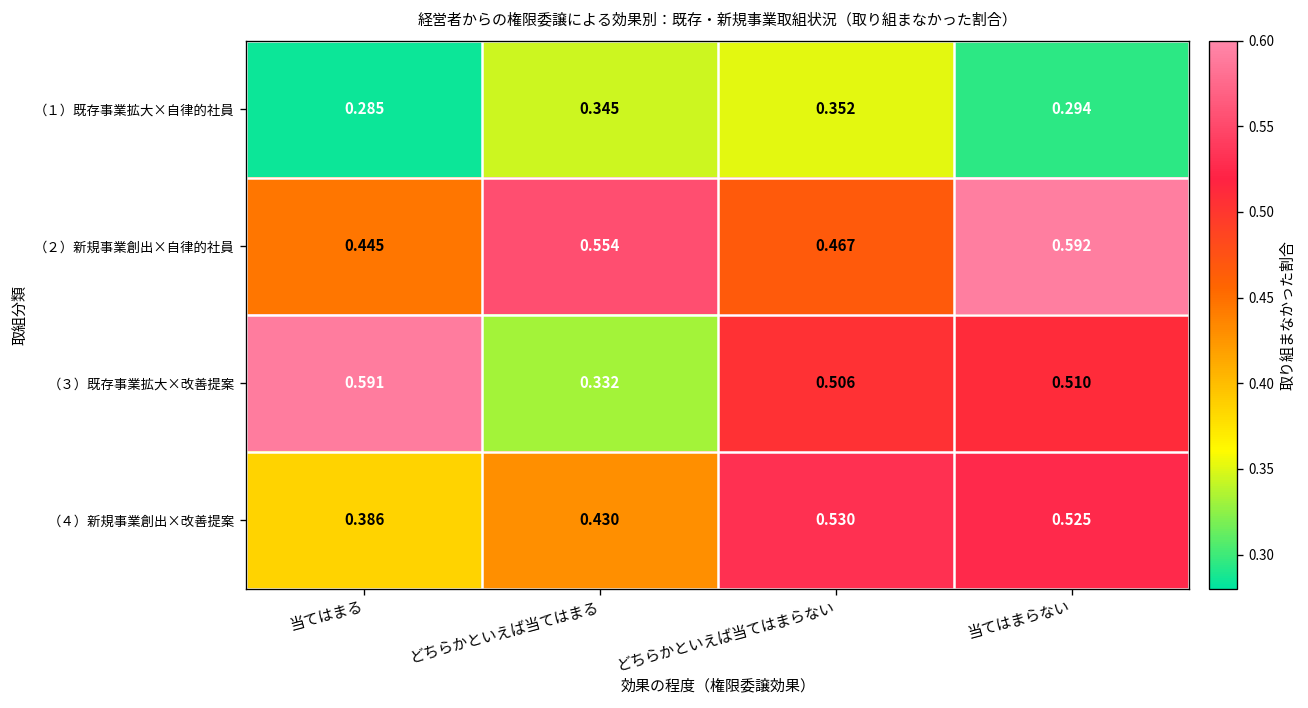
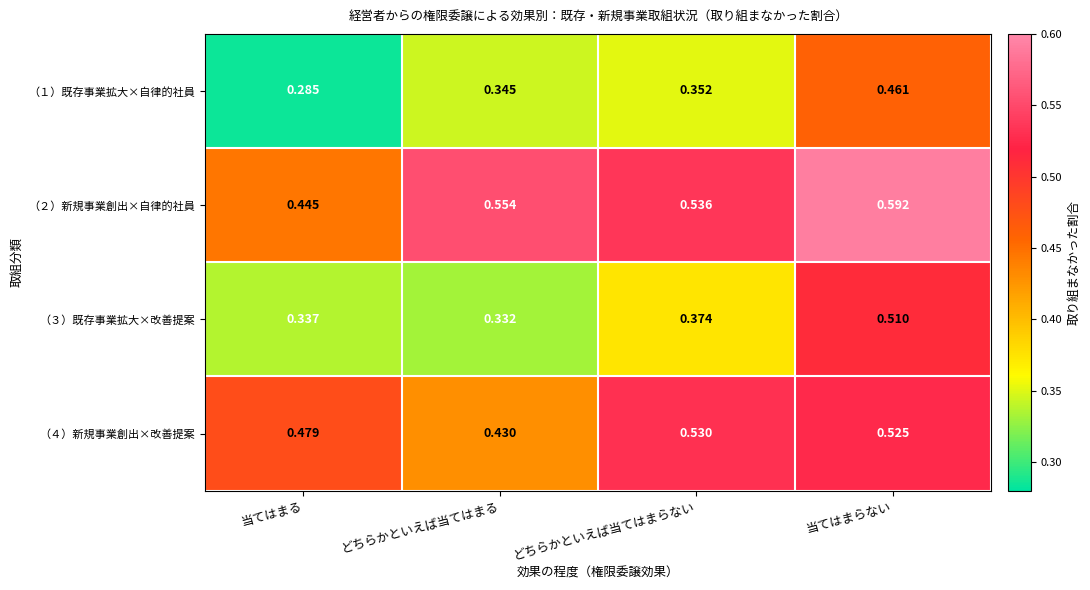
  {
    "（１）既存事業拡大×自律的社員": {
      "当てはまる": 0.285,
      "どちらかといえば当てはまる": 0.345,
      "どちらかといえば当てはまらない": 0.352,
-     "当てはまらない": 0.294
+     "当てはまらない": 0.461
    },
    "（２）新規事業創出×自律的社員": {
      "当てはまる": 0.445,
      "どちらかといえば当てはまる": 0.554,
-     "どちらかといえば当てはまらない": 0.467,
+     "どちらかといえば当てはまらない": 0.536,
      "当てはまらない": 0.592
    },
    "（３）既存事業拡大×改善提案": {
-     "当てはまる": 0.591,
+     "当てはまる": 0.337,
      "どちらかといえば当てはまる": 0.332,
-     "どちらかといえば当てはまらない": 0.506,
+     "どちらかといえば当てはまらない": 0.374,
      "当てはまらない": 0.510
    },
    "（４）新規事業創出×改善提案": {
-     "当てはまる": 0.386,
+     "当てはまる": 0.479,
      "どちらかといえば当てはまる": 0.430,
      "どちらかといえば当てはまらない": 0.530,
      "当てはまらない": 0.525
    }
  }
